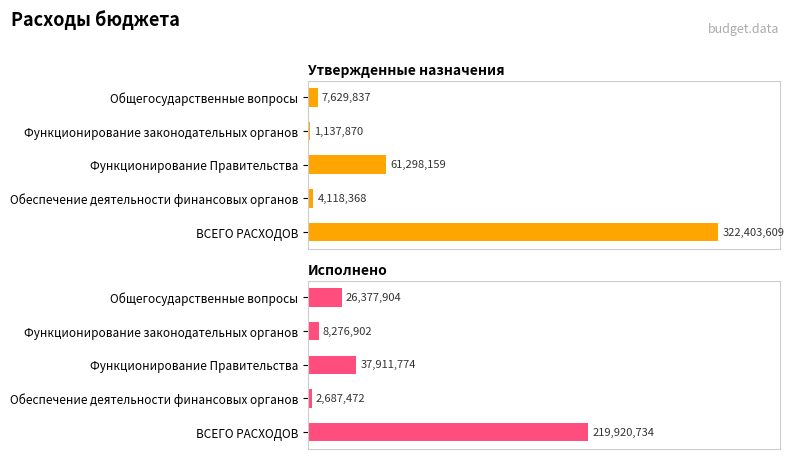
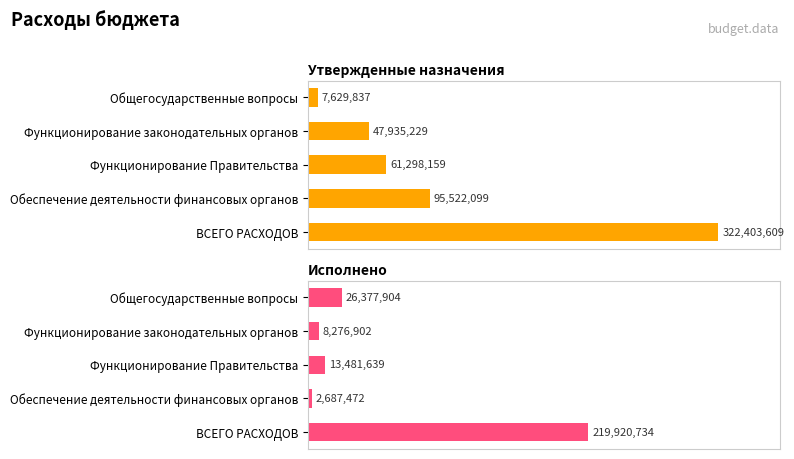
  {
    "Утвержденные назначения": {
      "Общегосударственные вопросы": "7,629,837",
-     "Функционирование законодательных органов": "1,137,870",
+     "Функционирование законодательных органов": "47,935,229",
      "Функционирование Правительства": "61,298,159",
-     "Обеспечение деятельности финансовых органов": "4,118,368",
+     "Обеспечение деятельности финансовых органов": "95,522,099",
      "ВСЕГО РАСХОДОВ": "322,403,609"
    },
    "Исполнено": {
      "Общегосударственные вопросы": "26,377,904",
      "Функционирование законодательных органов": "8,276,902",
-     "Функционирование Правительства": "37,911,774",
+     "Функционирование Правительства": "13,481,639",
      "Обеспечение деятельности финансовых органов": "2,687,472",
      "ВСЕГО РАСХОДОВ": "219,920,734"
    }
  }
